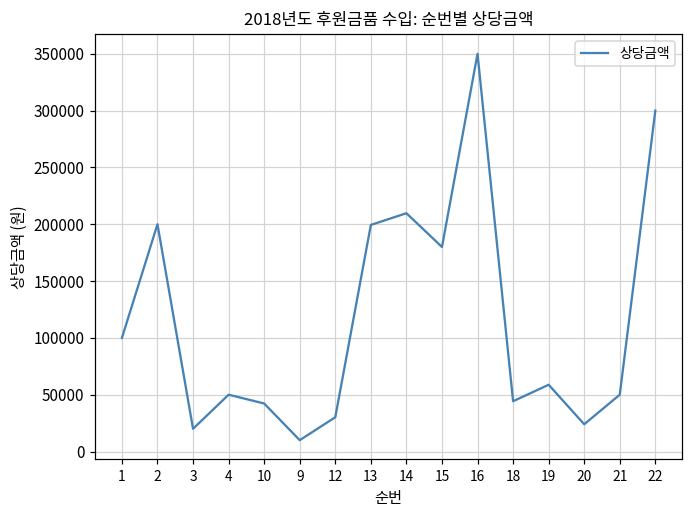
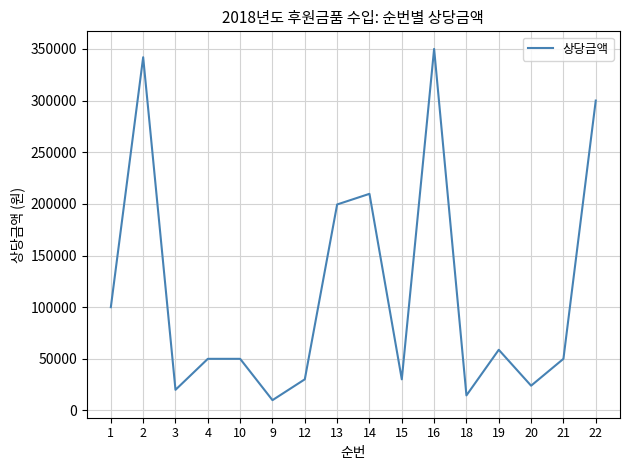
  {
    "1": 100000,
-   "2": 200000,
+   "2": 342000,
    "3": 20000,
    "4": 50000,
-   "10": 42000,
+   "10": 50000,
    "9": 10000,
    "12": 30000,
    "13": 199000,
    "14": 210000,
-   "15": 180000,
+   "15": 30000,
    "16": 350000,
-   "18": 44000,
+   "18": 15000,
    "19": 59000,
    "20": 24000,
    "21": 50000,
    "22": 300000
  }
